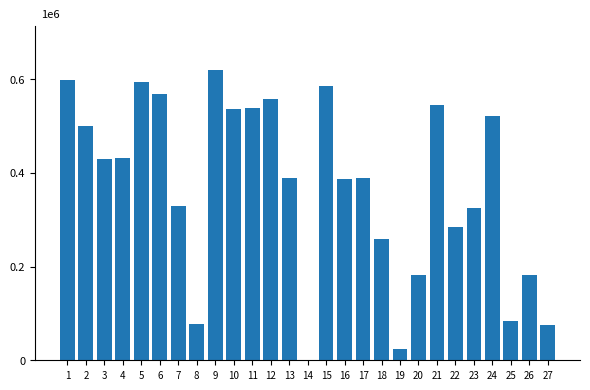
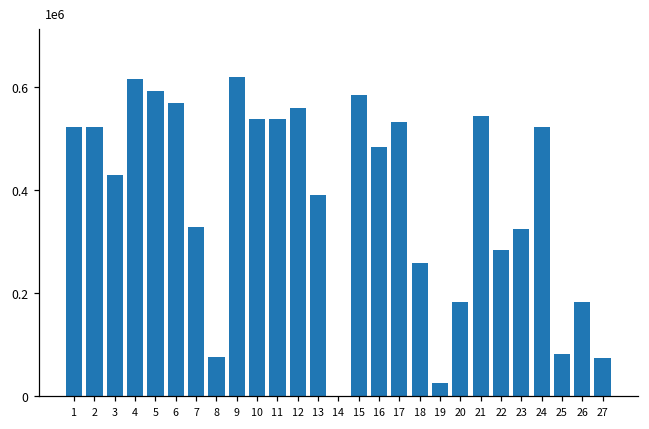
  {
-   "1": 0.60,
-   "2": 0.50,
+   "1": 0.52,
+   "2": 0.52,
    "3": 0.43,
-   "4": 0.43,
+   "4": 0.62,
    "5": 0.59,
    "6": 0.57,
    "7": 0.33,
    "8": 0.08,
    "9": 0.62,
    "10": 0.54,
    "11": 0.54,
    "12": 0.56,
    "13": 0.39,
    "14": 0.00,
    "15": 0.59,
-   "16": 0.39,
-   "17": 0.39,
+   "16": 0.48,
+   "17": 0.53,
    "18": 0.26,
    "19": 0.02,
    "20": 0.18,
    "21": 0.54,
    "22": 0.28,
    "23": 0.33,
    "24": 0.52,
    "25": 0.08,
    "26": 0.18,
    "27": 0.08
  }
